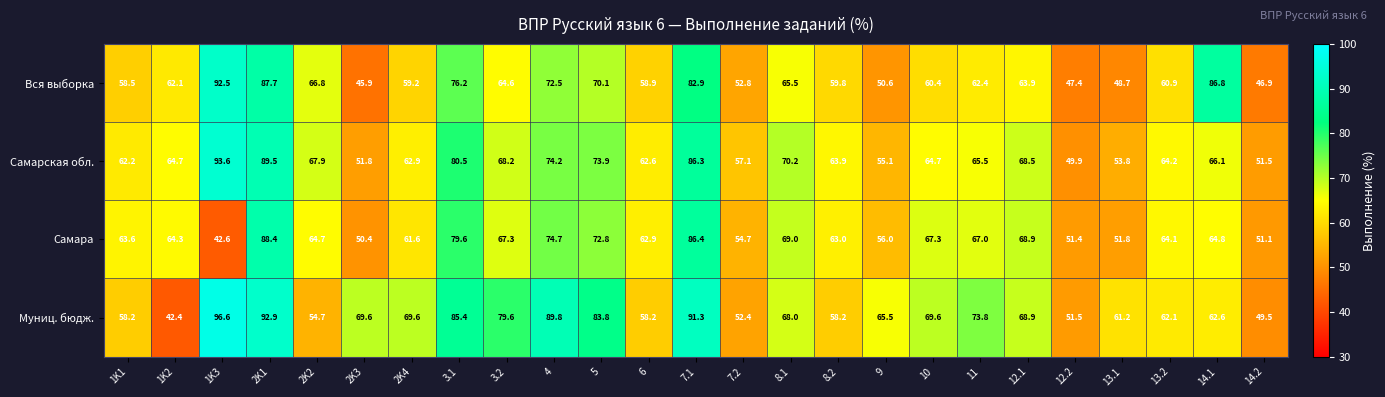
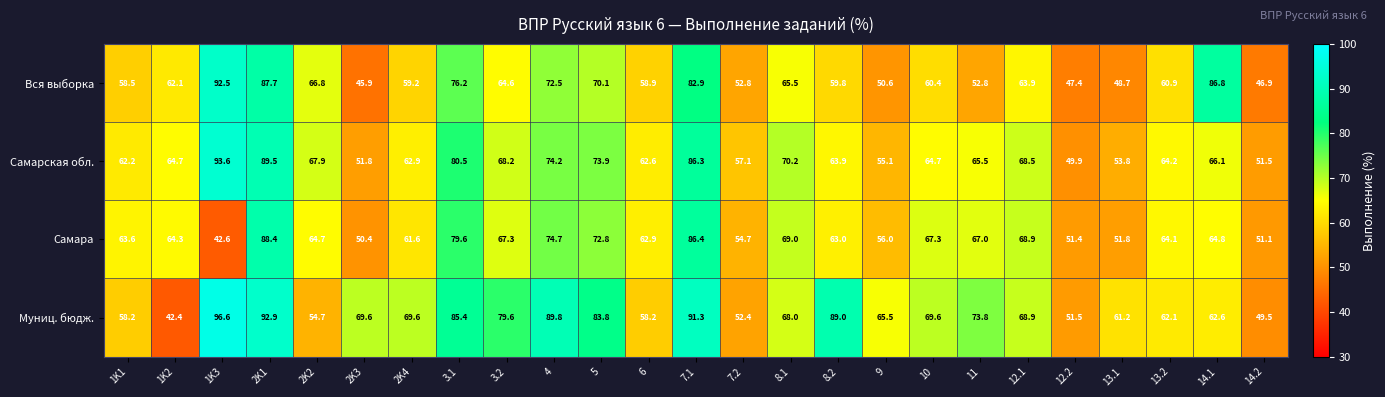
  {
    "Вся выборка": {
      "1K1": 58.5,
      "1K2": 62.1,
      "1K3": 92.5,
      "2K1": 87.7,
      "2K2": 66.8,
      "2K3": 45.9,
      "2K4": 59.2,
      "3.1": 76.2,
      "3.2": 64.6,
      "4": 72.5,
      "5": 70.1,
      "6": 58.9,
      "7.1": 82.9,
      "7.2": 52.8,
      "8.1": 65.5,
      "8.2": 59.8,
      "9": 50.6,
      "10": 60.4,
-     "11": 62.4,
+     "11": 52.8,
      "12.1": 63.9,
      "12.2": 47.4,
      "13.1": 48.7,
      "13.2": 60.9,
      "14.1": 86.8,
      "14.2": 46.9
    },
    "Самарская обл.": {
      "1K1": 62.2,
      "1K2": 64.7,
      "1K3": 93.6,
      "2K1": 89.5,
      "2K2": 67.9,
      "2K3": 51.8,
      "2K4": 62.9,
      "3.1": 80.5,
      "3.2": 68.2,
      "4": 74.2,
      "5": 73.9,
      "6": 62.6,
      "7.1": 86.3,
      "7.2": 57.1,
      "8.1": 70.2,
      "8.2": 63.9,
      "9": 55.1,
      "10": 64.7,
      "11": 65.5,
      "12.1": 68.5,
      "12.2": 49.9,
      "13.1": 53.8,
      "13.2": 64.2,
      "14.1": 66.1,
      "14.2": 51.5
    },
    "Самара": {
      "1K1": 63.6,
      "1K2": 64.3,
      "1K3": 42.6,
      "2K1": 88.4,
      "2K2": 64.7,
      "2K3": 50.4,
      "2K4": 61.6,
      "3.1": 79.6,
      "3.2": 67.3,
      "4": 74.7,
      "5": 72.8,
      "6": 62.9,
      "7.1": 86.4,
      "7.2": 54.7,
      "8.1": 69.0,
      "8.2": 63.0,
      "9": 56.0,
      "10": 67.3,
      "11": 67.0,
      "12.1": 68.9,
      "12.2": 51.4,
      "13.1": 51.8,
      "13.2": 64.1,
      "14.1": 64.8,
      "14.2": 51.1
    },
    "Муниц. бюдж.": {
      "1K1": 58.2,
      "1K2": 42.4,
      "1K3": 96.6,
      "2K1": 92.9,
      "2K2": 54.7,
      "2K3": 69.6,
      "2K4": 69.6,
      "3.1": 85.4,
      "3.2": 79.6,
      "4": 89.8,
      "5": 83.8,
      "6": 58.2,
      "7.1": 91.3,
      "7.2": 52.4,
      "8.1": 68.0,
-     "8.2": 58.2,
+     "8.2": 89.0,
      "9": 65.5,
      "10": 69.6,
      "11": 73.8,
      "12.1": 68.9,
      "12.2": 51.5,
      "13.1": 61.2,
      "13.2": 62.1,
      "14.1": 62.6,
      "14.2": 49.5
    }
  }
